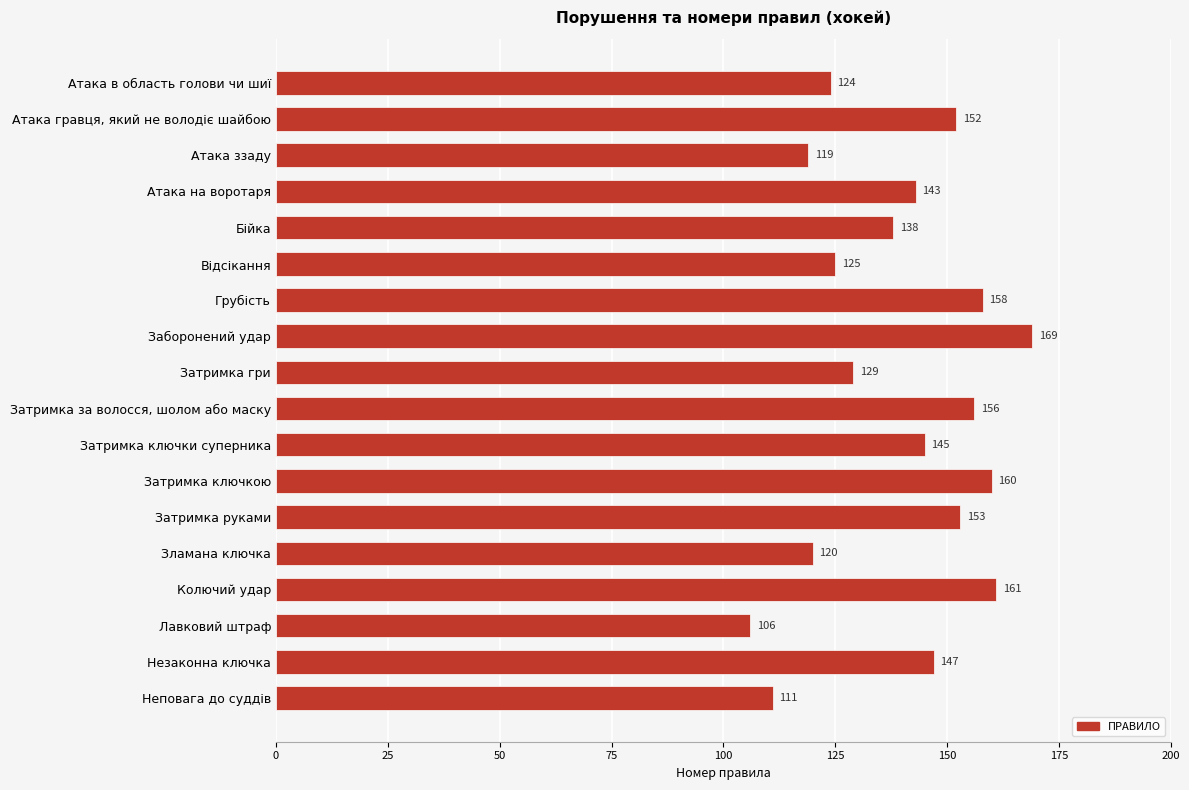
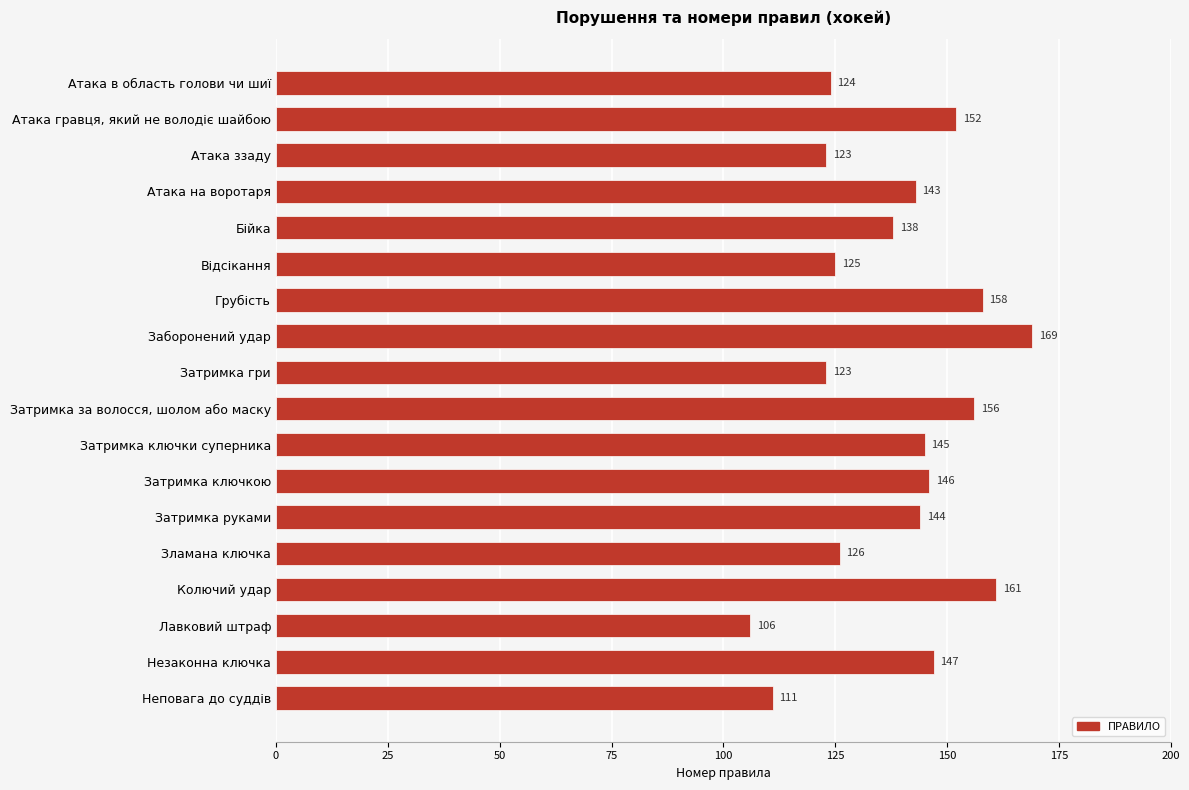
  {
    "Атака в область голови чи шиї": 124,
    "Атака гравця, який не володіє шайбою": 152,
-   "Атака ззаду": 119,
+   "Атака ззаду": 123,
    "Атака на воротаря": 143,
    "Бійка": 138,
    "Відсікання": 125,
    "Грубість": 158,
    "Заборонений удар": 169,
-   "Затримка гри": 129,
+   "Затримка гри": 123,
    "Затримка за волосся, шолом або маску": 156,
    "Затримка ключки суперника": 145,
-   "Затримка ключкою": 160,
-   "Затримка руками": 153,
-   "Зламана ключка": 120,
+   "Затримка ключкою": 146,
+   "Затримка руками": 144,
+   "Зламана ключка": 126,
    "Колючий удар": 161,
    "Лавковий штраф": 106,
    "Незаконна ключка": 147,
    "Неповага до суддів": 111
  }
